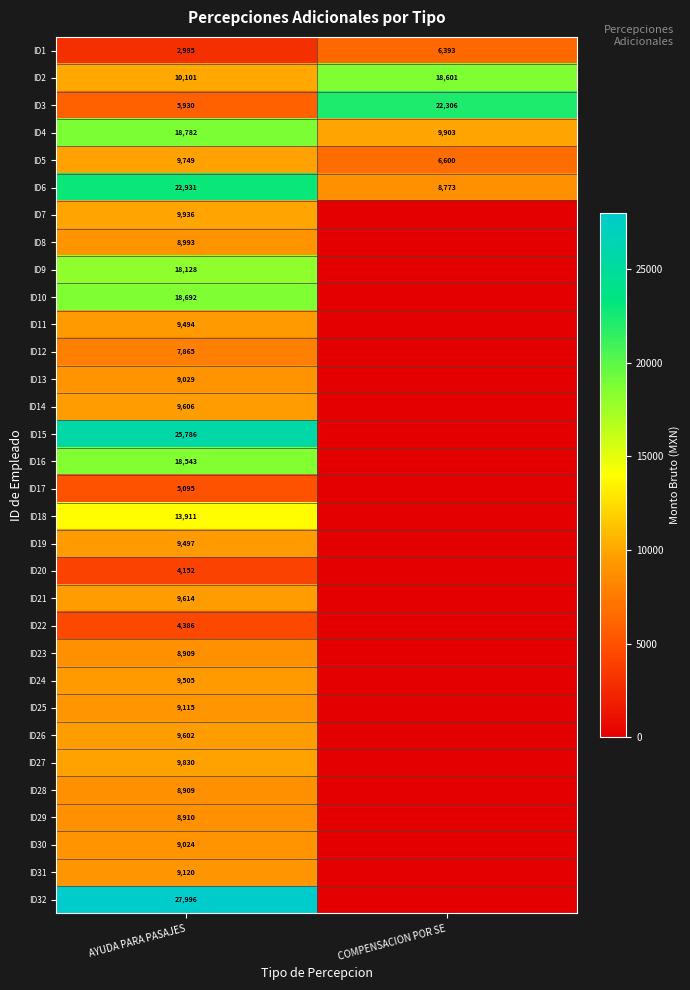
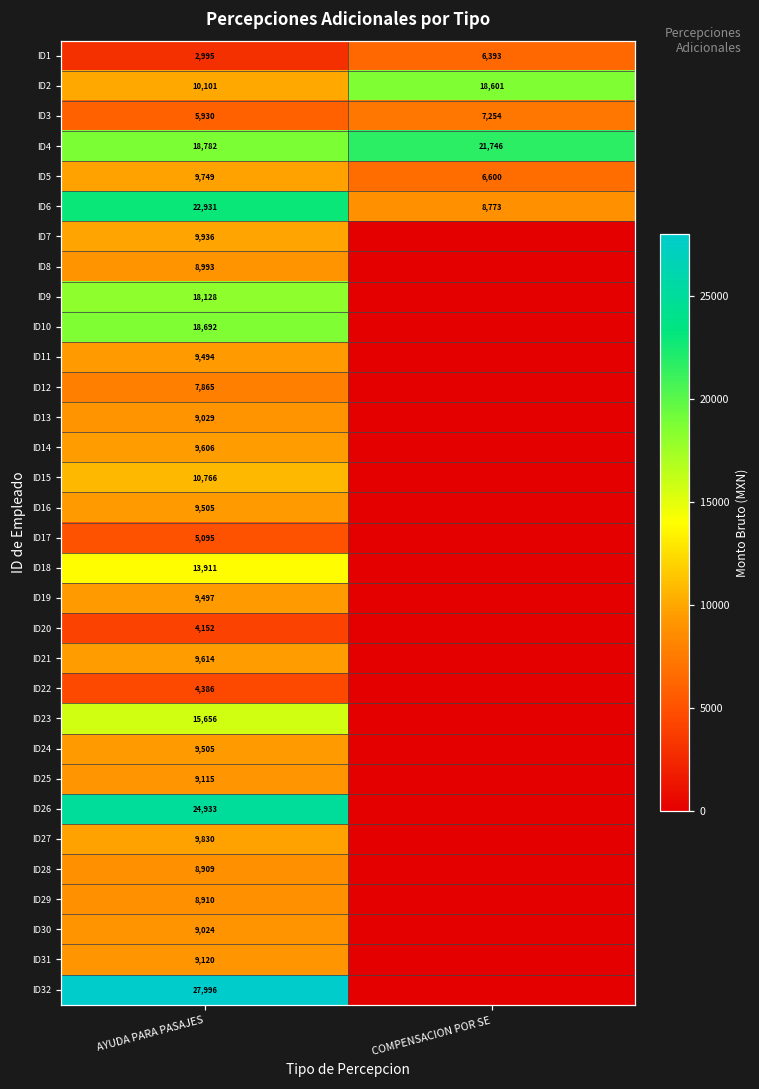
  {
    "ID1": {
      "AYUDA PARA PASAJES": "2,995",
      "COMPENSACION POR SE": "6,393"
    },
    "ID2": {
      "AYUDA PARA PASAJES": "10,101",
      "COMPENSACION POR SE": "18,601"
    },
    "ID3": {
      "AYUDA PARA PASAJES": "5,930",
-     "COMPENSACION POR SE": "22,306"
+     "COMPENSACION POR SE": "7,254"
    },
    "ID4": {
      "AYUDA PARA PASAJES": "18,782",
-     "COMPENSACION POR SE": "9,903"
+     "COMPENSACION POR SE": "21,746"
    },
    "ID5": {
      "AYUDA PARA PASAJES": "9,749",
      "COMPENSACION POR SE": "6,600"
    },
    "ID6": {
      "AYUDA PARA PASAJES": "22,931",
      "COMPENSACION POR SE": "8,773"
    },
    "ID7": {
      "AYUDA PARA PASAJES": "9,936"
    },
    "ID8": {
      "AYUDA PARA PASAJES": "8,993"
    },
    "ID9": {
      "AYUDA PARA PASAJES": "18,128"
    },
    "ID10": {
      "AYUDA PARA PASAJES": "18,692"
    },
    "ID11": {
      "AYUDA PARA PASAJES": "9,494"
    },
    "ID12": {
      "AYUDA PARA PASAJES": "7,865"
    },
    "ID13": {
      "AYUDA PARA PASAJES": "9,029"
    },
    "ID14": {
      "AYUDA PARA PASAJES": "9,606"
    },
    "ID15": {
-     "AYUDA PARA PASAJES": "25,786"
+     "AYUDA PARA PASAJES": "10,766"
    },
    "ID16": {
-     "AYUDA PARA PASAJES": "18,543"
+     "AYUDA PARA PASAJES": "9,505"
    },
    "ID17": {
      "AYUDA PARA PASAJES": "5,095"
    },
    "ID18": {
      "AYUDA PARA PASAJES": "13,911"
    },
    "ID19": {
      "AYUDA PARA PASAJES": "9,497"
    },
    "ID20": {
      "AYUDA PARA PASAJES": "4,152"
    },
    "ID21": {
      "AYUDA PARA PASAJES": "9,614"
    },
    "ID22": {
      "AYUDA PARA PASAJES": "4,386"
    },
    "ID23": {
-     "AYUDA PARA PASAJES": "8,909"
+     "AYUDA PARA PASAJES": "15,656"
    },
    "ID24": {
      "AYUDA PARA PASAJES": "9,505"
    },
    "ID25": {
      "AYUDA PARA PASAJES": "9,115"
    },
    "ID26": {
-     "AYUDA PARA PASAJES": "9,602"
+     "AYUDA PARA PASAJES": "24,933"
    },
    "ID27": {
      "AYUDA PARA PASAJES": "9,830"
    },
    "ID28": {
      "AYUDA PARA PASAJES": "8,909"
    },
    "ID29": {
      "AYUDA PARA PASAJES": "8,910"
    },
    "ID30": {
      "AYUDA PARA PASAJES": "9,024"
    },
    "ID31": {
      "AYUDA PARA PASAJES": "9,120"
    },
    "ID32": {
      "AYUDA PARA PASAJES": "27,996"
    }
  }
